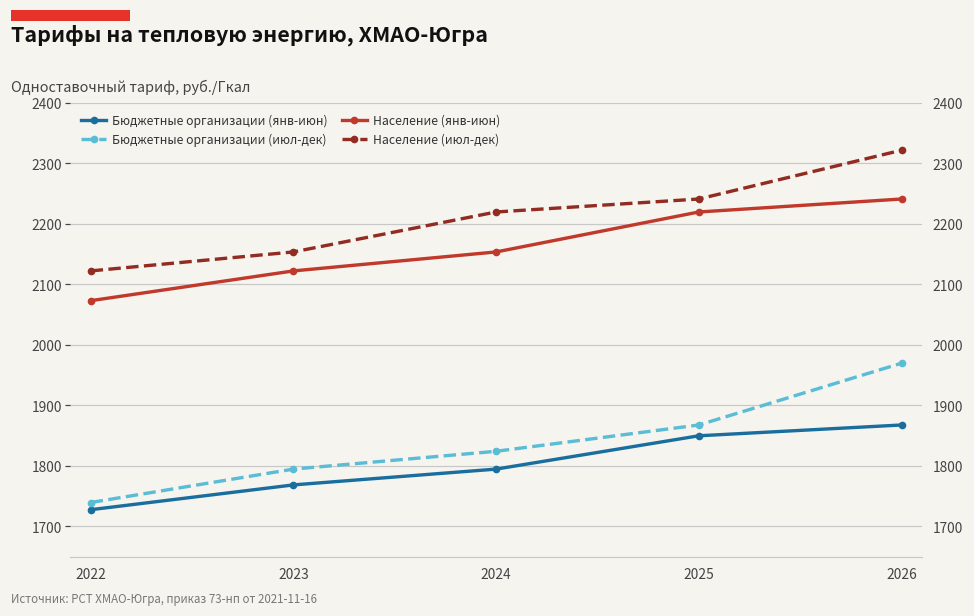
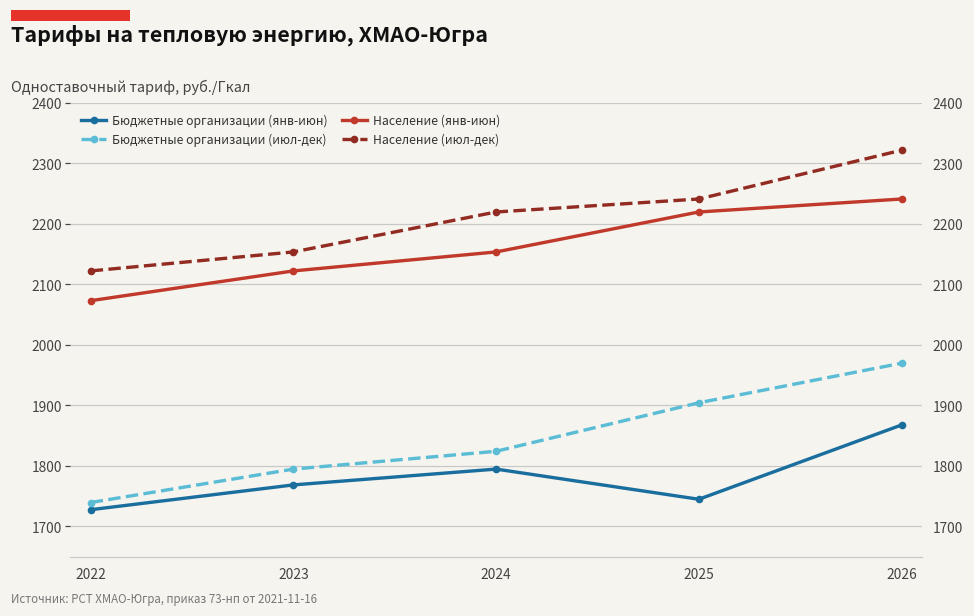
  {
    "Бюджетные организации (янв-июн)": {
      "2022": 1730,
      "2023": 1770,
      "2024": 1790,
-     "2025": 1850,
+     "2025": 1740,
      "2026": 1870
    },
    "Бюджетные организации (июл-дек)": {
      "2022": 1740,
      "2023": 1790,
      "2024": 1820,
-     "2025": 1870,
+     "2025": 1900,
      "2026": 1970
    }
  }
